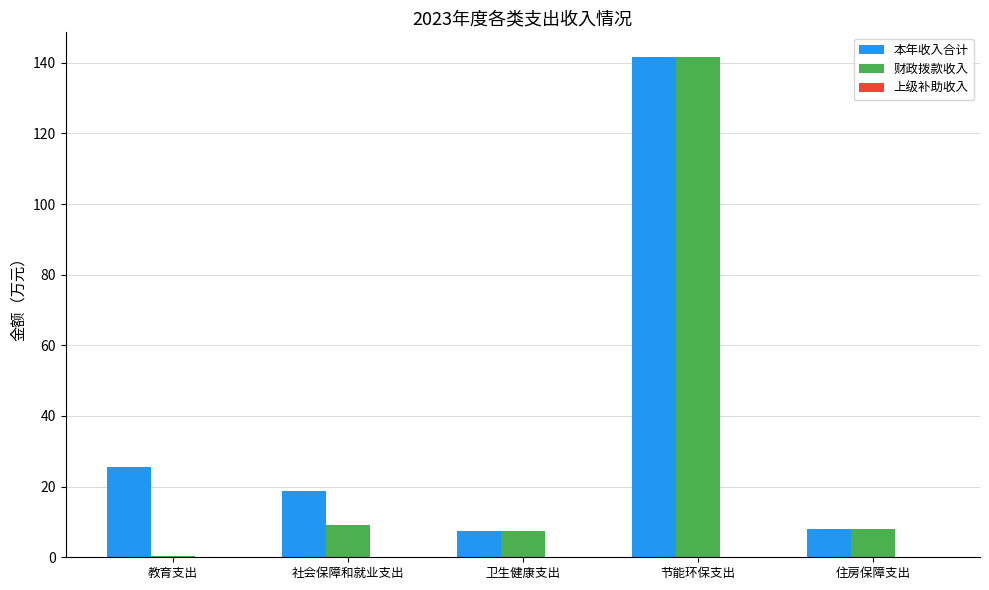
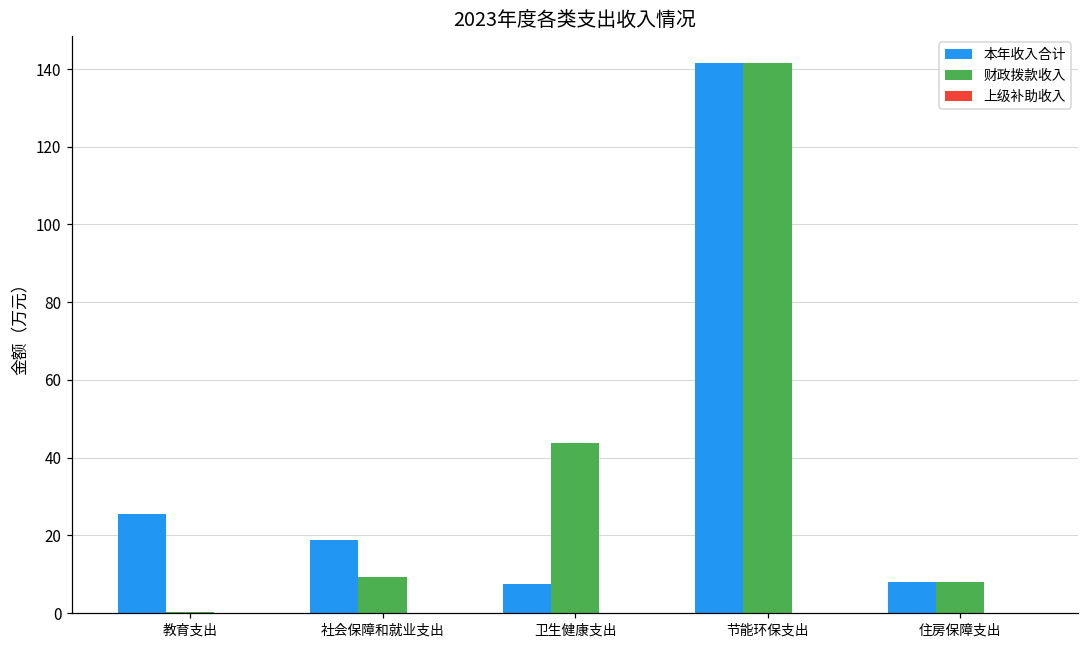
  {
    "本年收入合计": {
      "教育支出": 26,
      "社会保障和就业支出": 19,
      "卫生健康支出": 7,
      "节能环保支出": 142,
      "住房保障支出": 8
    },
    "财政拨款收入": {
      "社会保障和就业支出": 9,
-     "卫生健康支出": 7,
+     "卫生健康支出": 44,
      "节能环保支出": 142,
      "住房保障支出": 8
    },
    "上级补助收入": {
      "教育支出": 0,
      "社会保障和就业支出": 0,
      "卫生健康支出": 0,
      "节能环保支出": 0,
      "住房保障支出": 0
    }
  }
